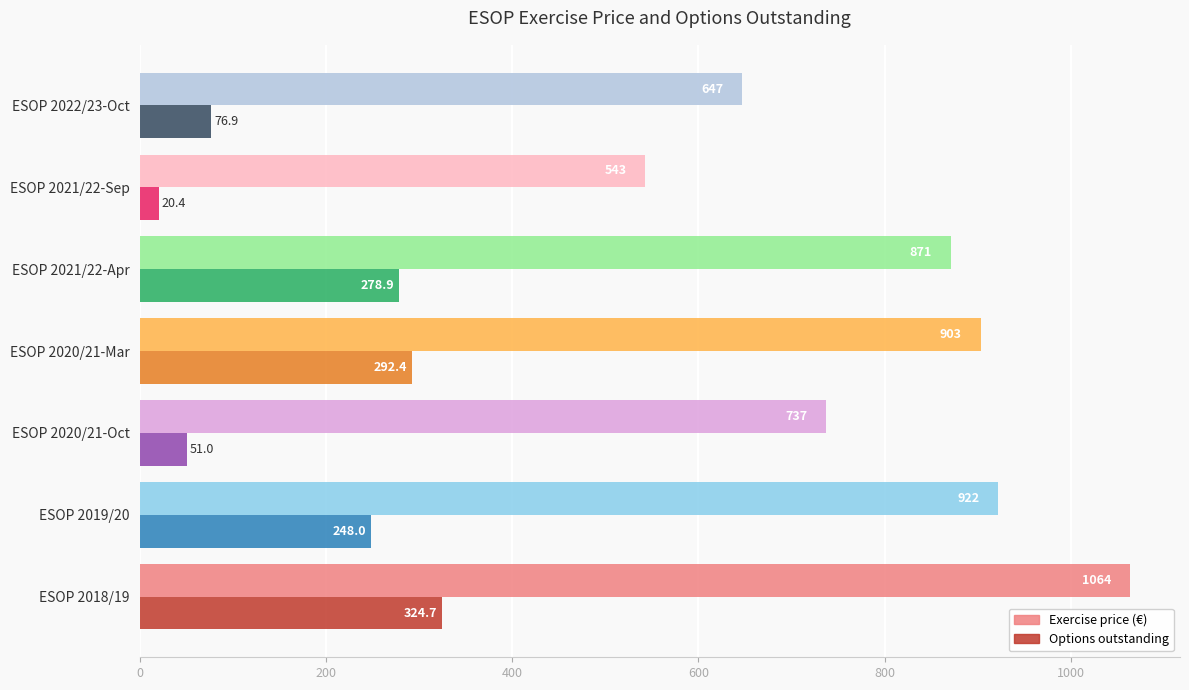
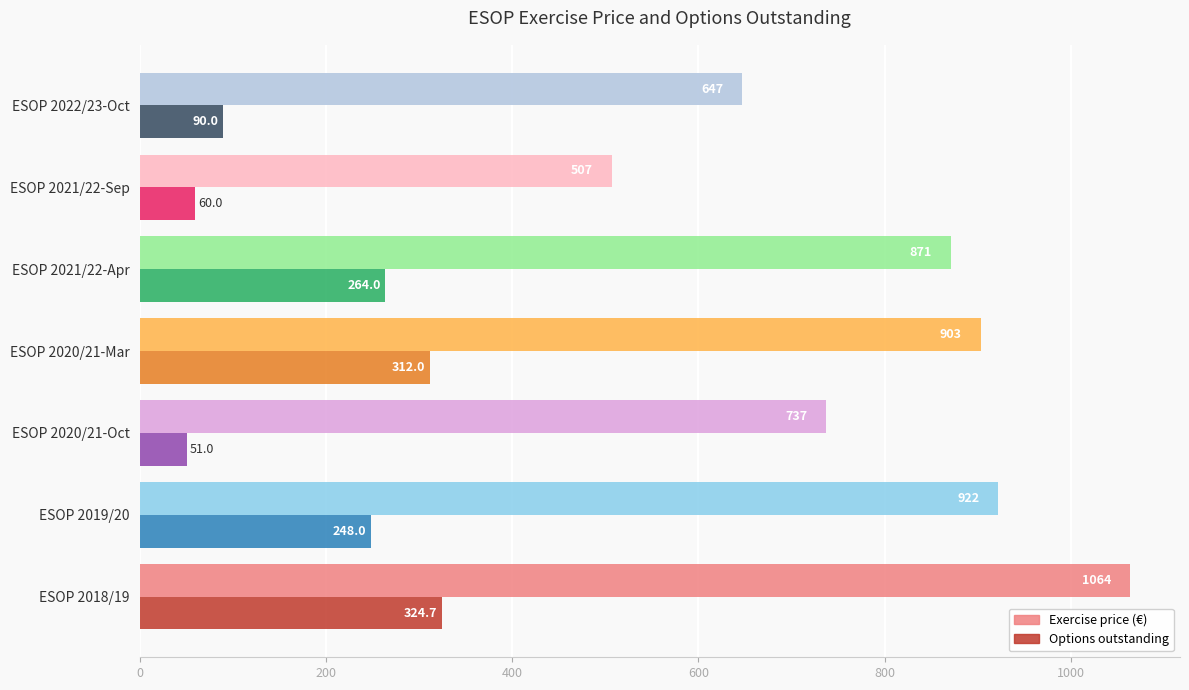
  {
    "Exercise price (€)": {
      "ESOP 2022/23-Oct": 647,
-     "ESOP 2021/22-Sep": 543,
+     "ESOP 2021/22-Sep": 507,
      "ESOP 2021/22-Apr": 871,
      "ESOP 2020/21-Mar": 903,
      "ESOP 2020/21-Oct": 737,
      "ESOP 2019/20": 922,
      "ESOP 2018/19": 1064
    },
    "Options outstanding": {
-     "ESOP 2022/23-Oct": 76.9,
-     "ESOP 2021/22-Sep": 20.4,
-     "ESOP 2021/22-Apr": 278.9,
-     "ESOP 2020/21-Mar": 292.4,
+     "ESOP 2022/23-Oct": 90.0,
+     "ESOP 2021/22-Sep": 60.0,
+     "ESOP 2021/22-Apr": 264.0,
+     "ESOP 2020/21-Mar": 312.0,
      "ESOP 2020/21-Oct": 51.0,
      "ESOP 2019/20": 248.0,
      "ESOP 2018/19": 324.7
    }
  }
